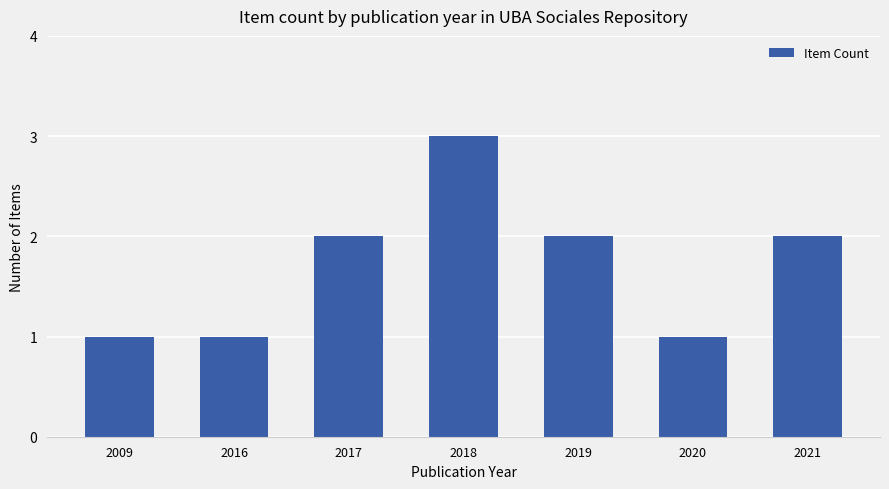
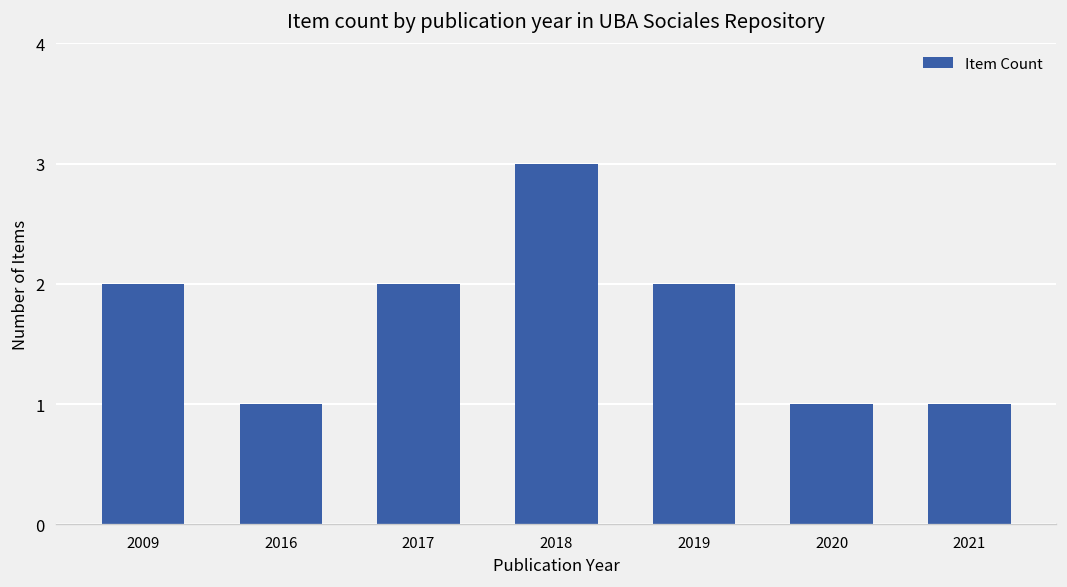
  {
-   "2009": 1,
+   "2009": 2,
    "2016": 1,
    "2017": 2,
    "2018": 3,
    "2019": 2,
    "2020": 1,
-   "2021": 2
+   "2021": 1
  }
